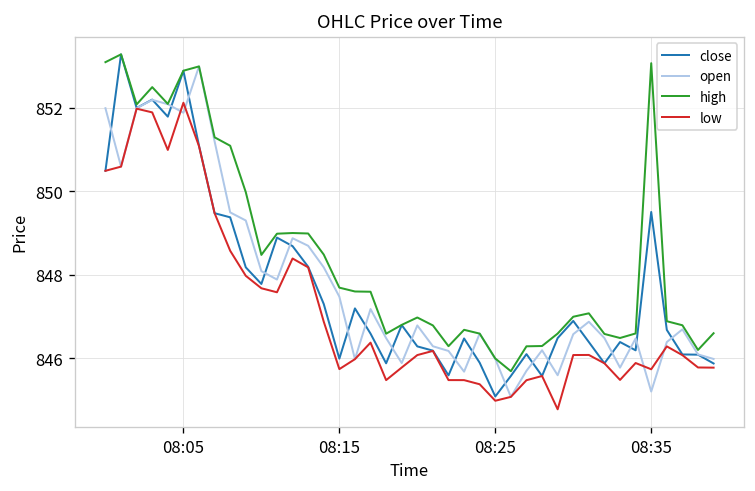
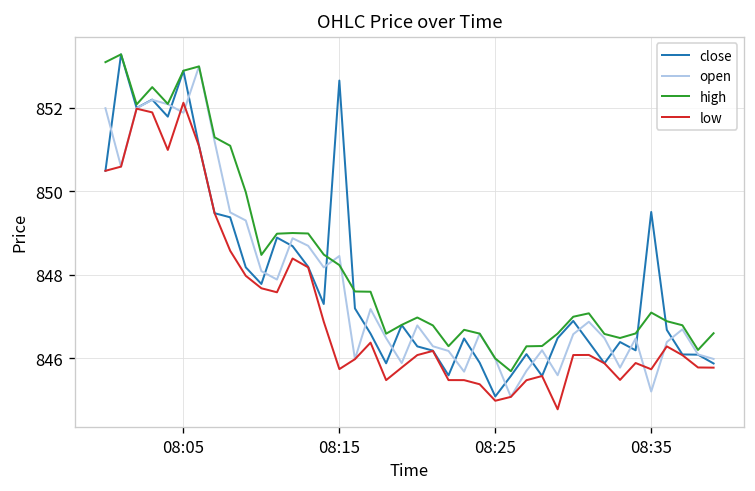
  {
    "close": {
-     "08:15": 846.0,
+     "08:15": 852.7,
      "08:25": 845.1,
      "08:35": 849.5
    },
    "open": {
      "08:05": 851.9,
-     "08:15": 847.5,
+     "08:15": 848.4,
      "08:35": 845.2
    },
    "high": {
-     "08:15": 847.7,
-     "08:35": 853.1
+     "08:15": 848.2,
+     "08:35": 847.1
    },
    "low": {
      "08:05": 852.1,
      "08:15": 845.7,
      "08:25": 845.0,
      "08:35": 845.7
    }
  }
